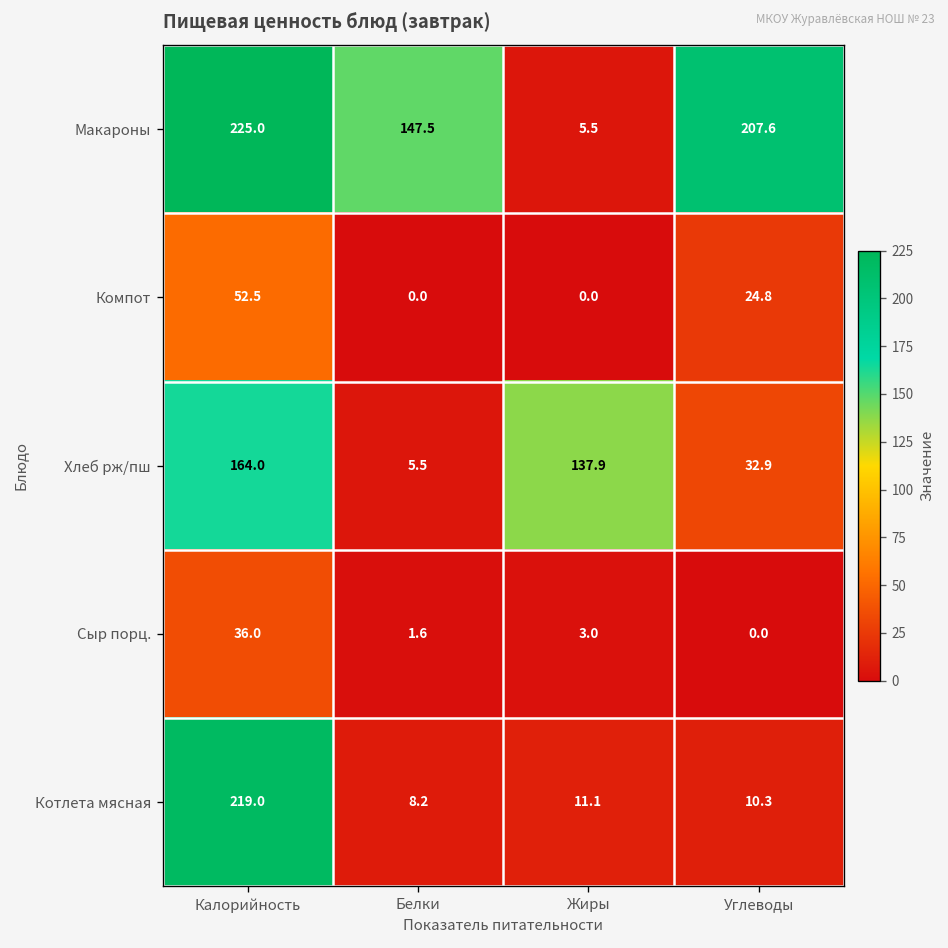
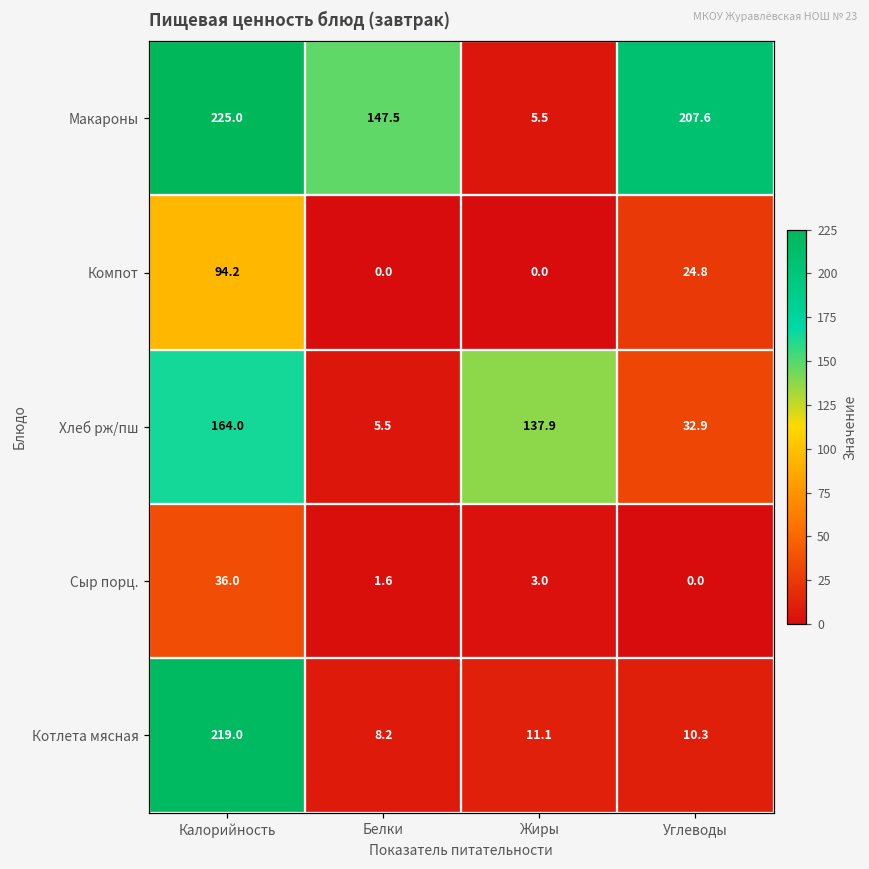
  {
    "Макароны": {
      "Калорийность": 225.0,
      "Белки": 147.5,
      "Жиры": 5.5,
      "Углеводы": 207.6
    },
    "Компот": {
-     "Калорийность": 52.5,
+     "Калорийность": 94.2,
      "Белки": 0.0,
      "Жиры": 0.0,
      "Углеводы": 24.8
    },
    "Хлеб рж/пш": {
      "Калорийность": 164.0,
      "Белки": 5.5,
      "Жиры": 137.9,
      "Углеводы": 32.9
    },
    "Сыр порц.": {
      "Калорийность": 36.0,
      "Белки": 1.6,
      "Жиры": 3.0,
      "Углеводы": 0.0
    },
    "Котлета мясная": {
      "Калорийность": 219.0,
      "Белки": 8.2,
      "Жиры": 11.1,
      "Углеводы": 10.3
    }
  }
